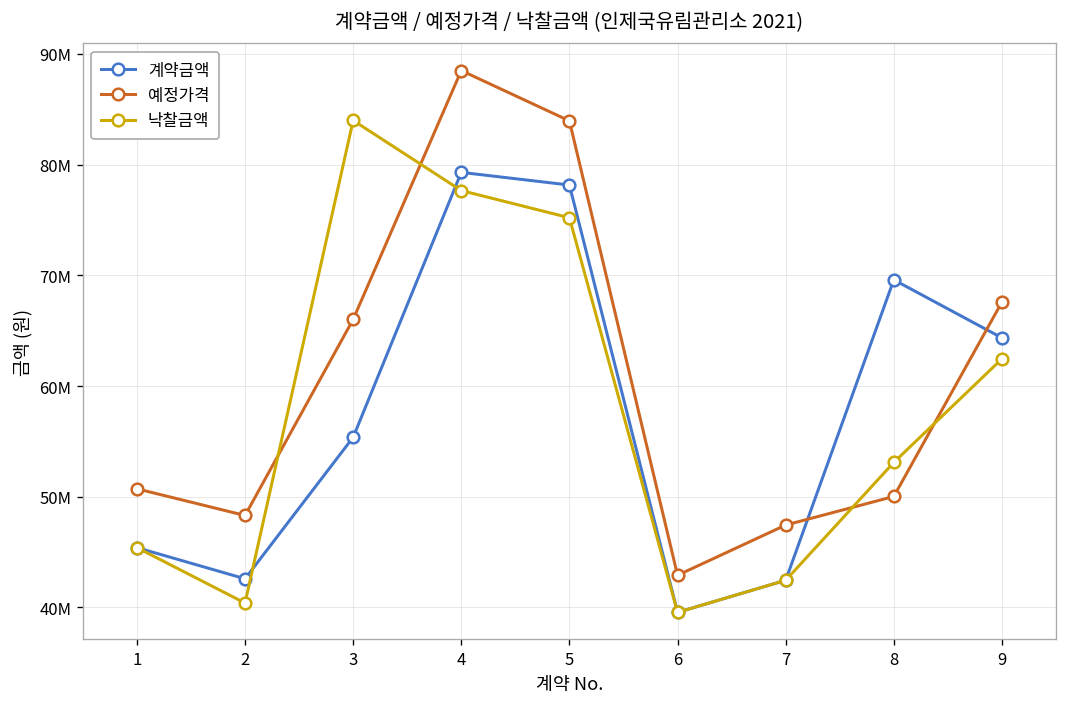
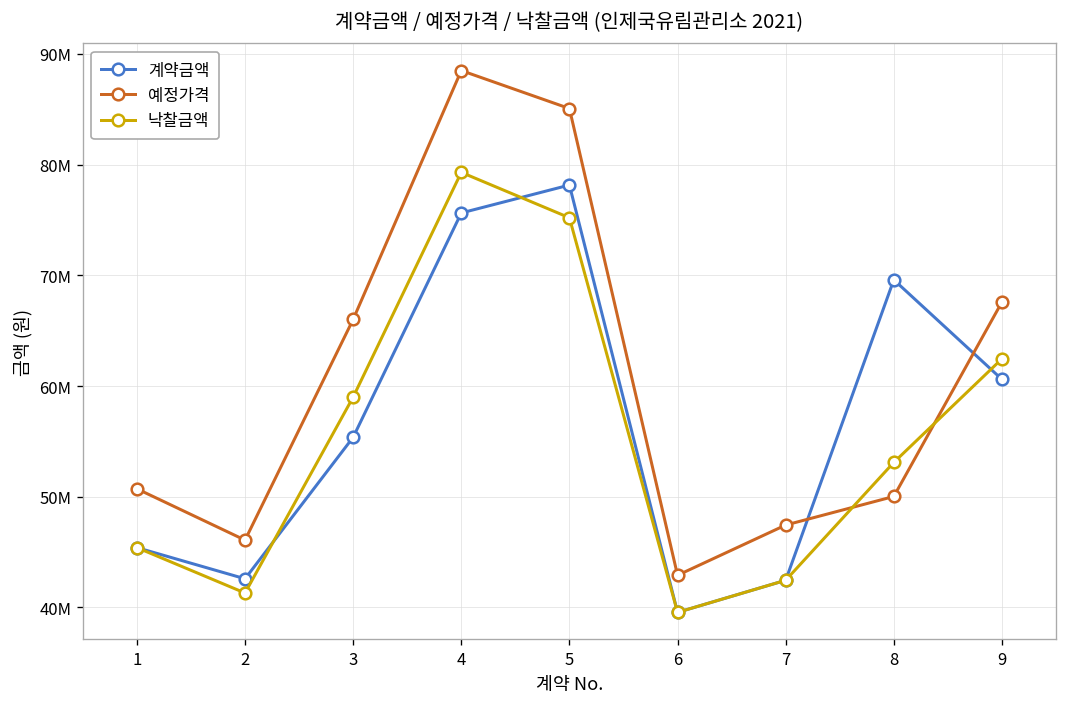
  {
    "계약금액": {
      "2": 43000000,
      "3": 55000000,
-     "4": 79000000,
+     "4": 76000000,
      "5": 78000000,
      "8": 70000000,
-     "9": 64000000
+     "9": 61000000
    },
    "예정가격": {
      "1": 51000000,
-     "2": 48000000,
+     "2": 46000000,
      "3": 66000000,
      "4": 88000000,
-     "5": 84000000,
+     "5": 85000000,
      "6": 43000000,
      "7": 47000000,
      "8": 50000000,
      "9": 68000000
    },
    "낙찰금액": {
-     "2": 40000000,
-     "3": 84000000,
-     "4": 78000000,
+     "2": 41000000,
+     "3": 59000000,
+     "4": 79000000,
      "5": 75000000,
      "8": 53000000,
      "9": 62000000
    }
  }
